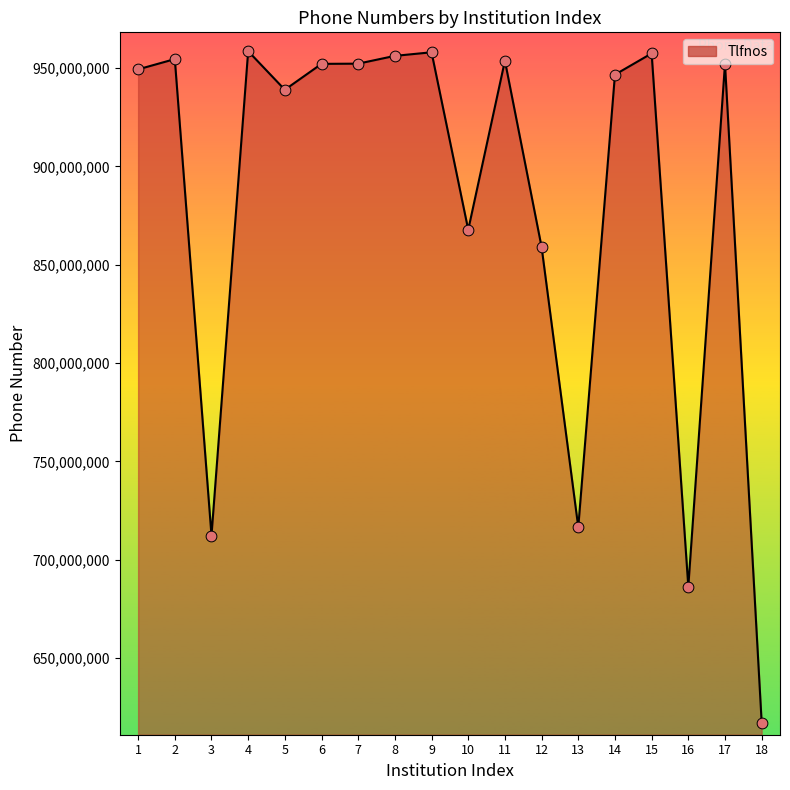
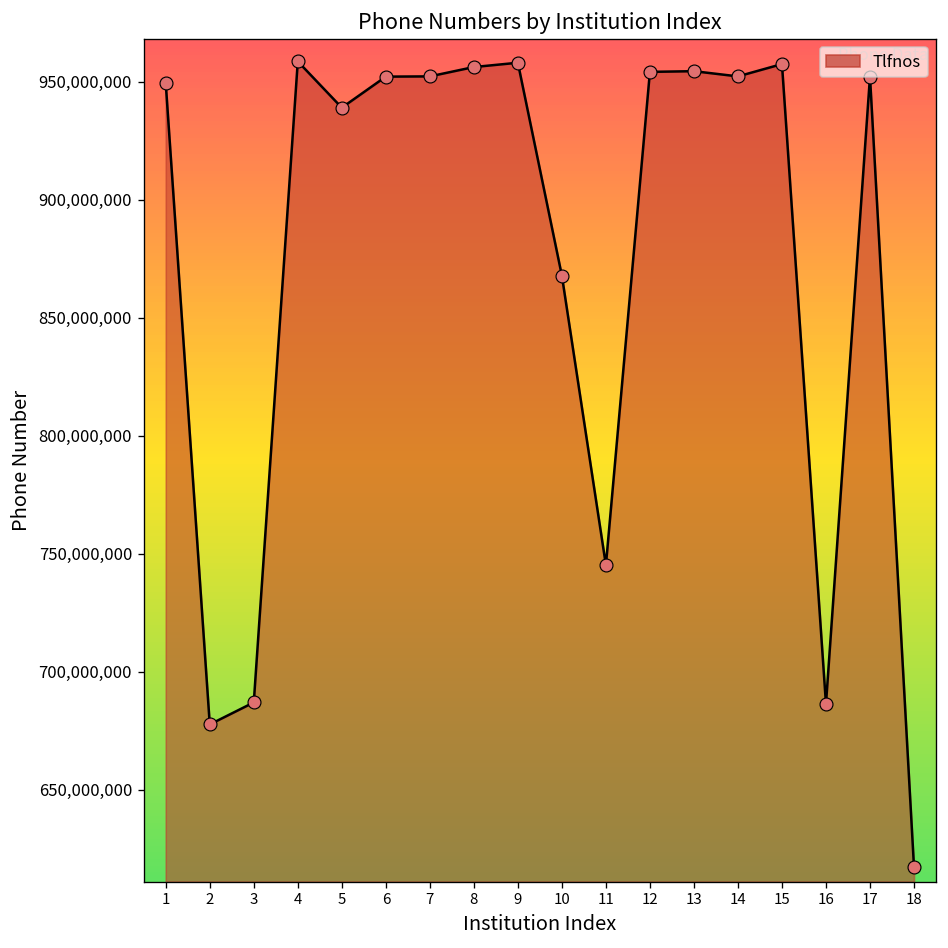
  {
    "1": "949,000,000",
-   "2": "955,000,000",
-   "3": "712,000,000",
+   "2": "678,000,000",
+   "3": "687,000,000",
    "4": "959,000,000",
    "5": "939,000,000",
    "6": "952,000,000",
    "7": "952,000,000",
    "8": "956,000,000",
    "9": "958,000,000",
    "10": "868,000,000",
-   "11": "954,000,000",
-   "12": "859,000,000",
-   "13": "717,000,000",
-   "14": "947,000,000",
+   "11": "745,000,000",
+   "12": "954,000,000",
+   "13": "955,000,000",
+   "14": "952,000,000",
    "15": "958,000,000",
    "16": "686,000,000",
    "18": "617,000,000"
  }
